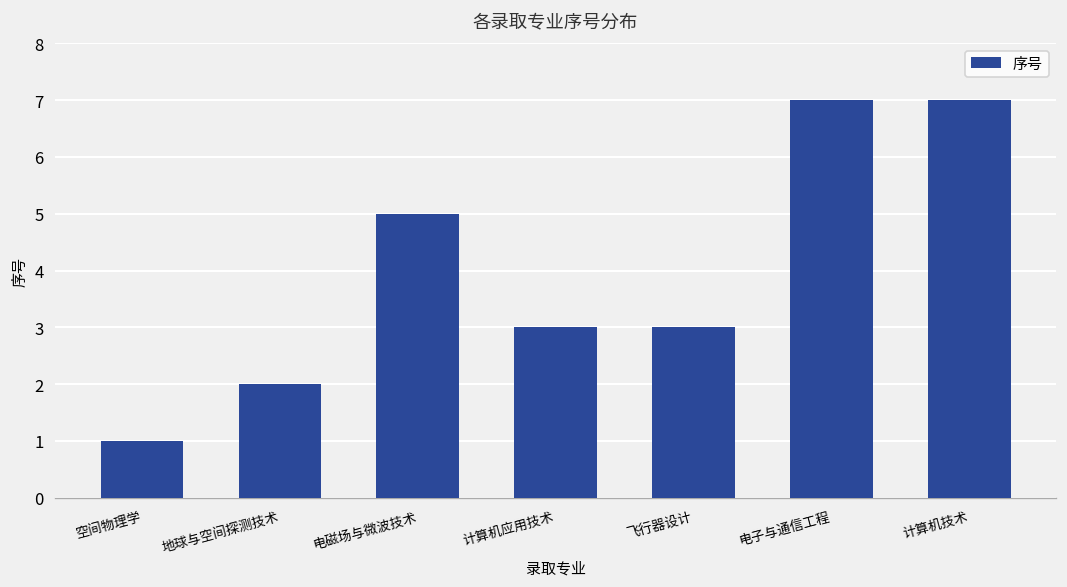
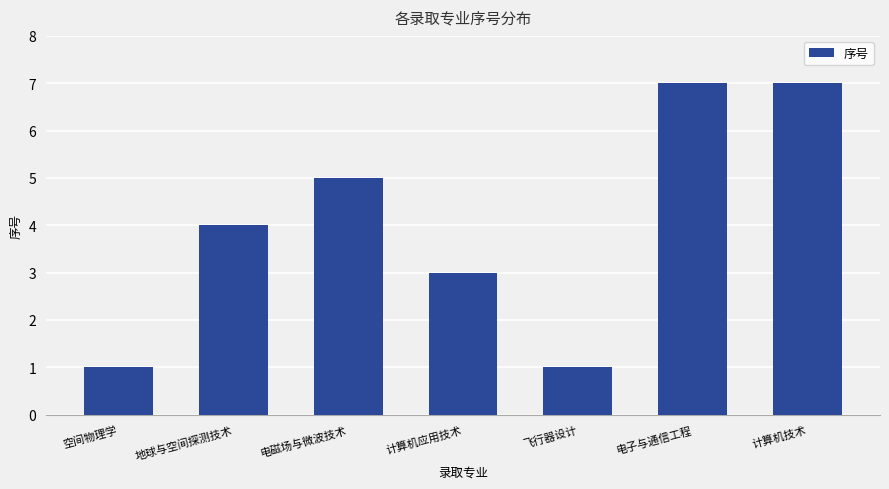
  {
    "空间物理学": 1,
-   "地球与空间探测技术": 2,
+   "地球与空间探测技术": 4,
    "电磁场与微波技术": 5,
    "计算机应用技术": 3,
-   "飞行器设计": 3,
+   "飞行器设计": 1,
    "电子与通信工程": 7,
    "计算机技术": 7
  }
